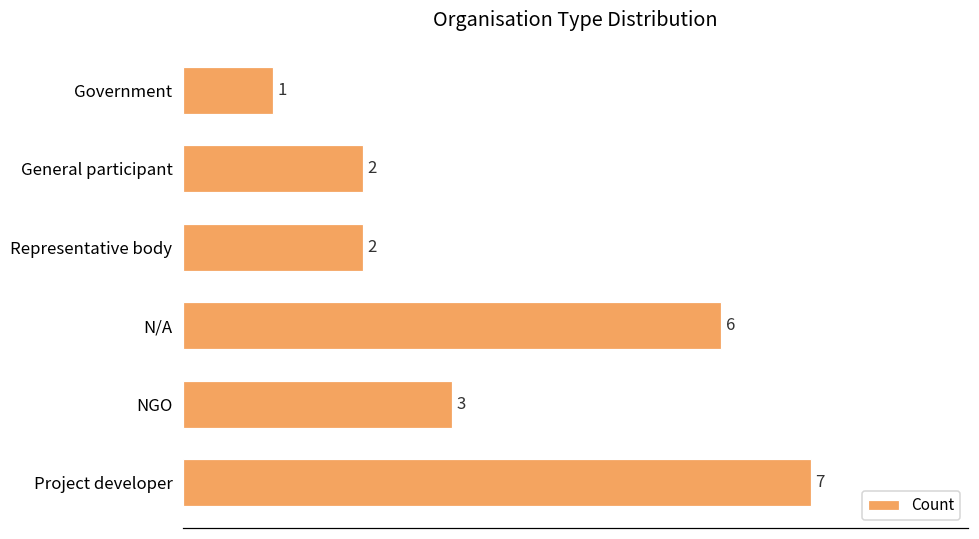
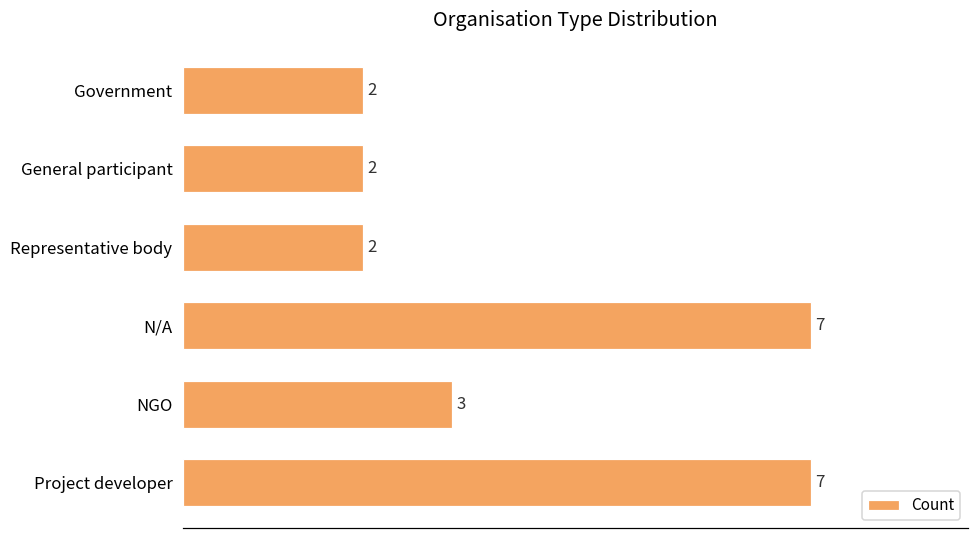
  {
-   "Government": 1,
+   "Government": 2,
    "General participant": 2,
    "Representative body": 2,
-   "N/A": 6,
+   "N/A": 7,
    "NGO": 3,
    "Project developer": 7
  }
